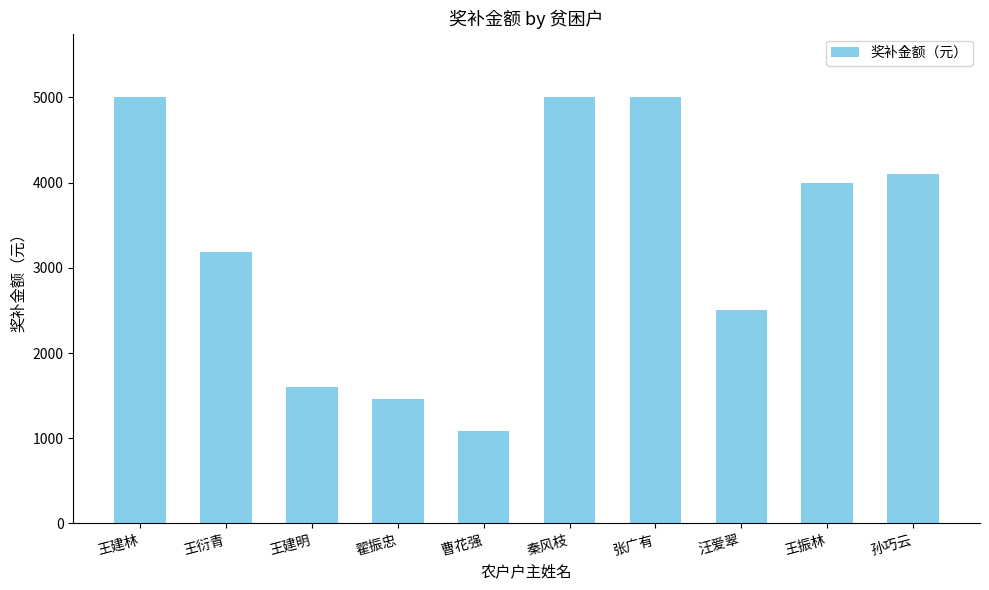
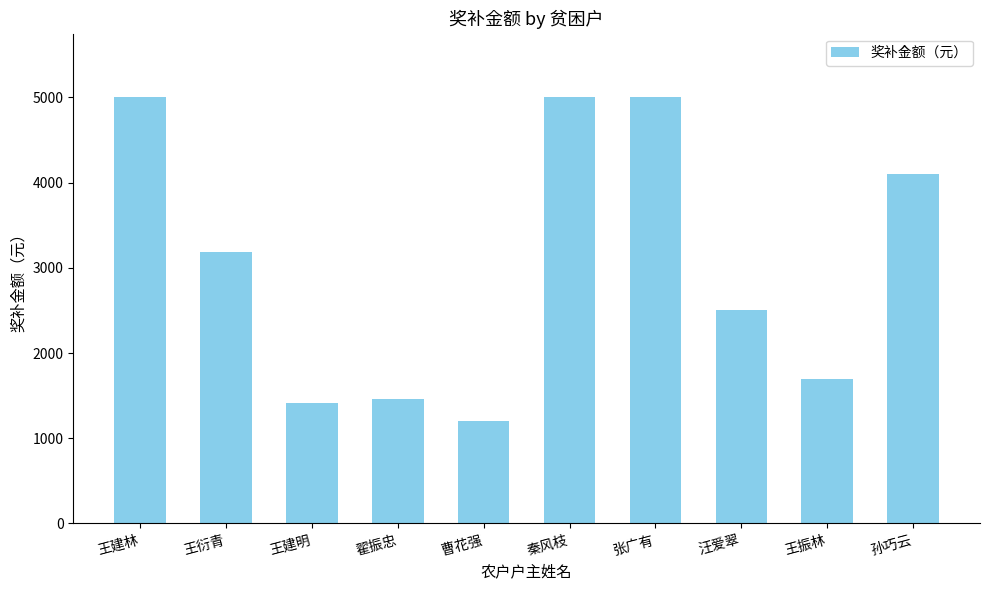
  {
    "王建林": 5000,
    "王衍青": 3200,
-   "王建明": 1600,
+   "王建明": 1400,
    "翟振忠": 1500,
-   "曹花强": 1100,
+   "曹花强": 1200,
    "秦风枝": 5000,
    "张广有": 5000,
    "汪爱翠": 2500,
-   "王振林": 4000,
+   "王振林": 1700,
    "孙巧云": 4100
  }
